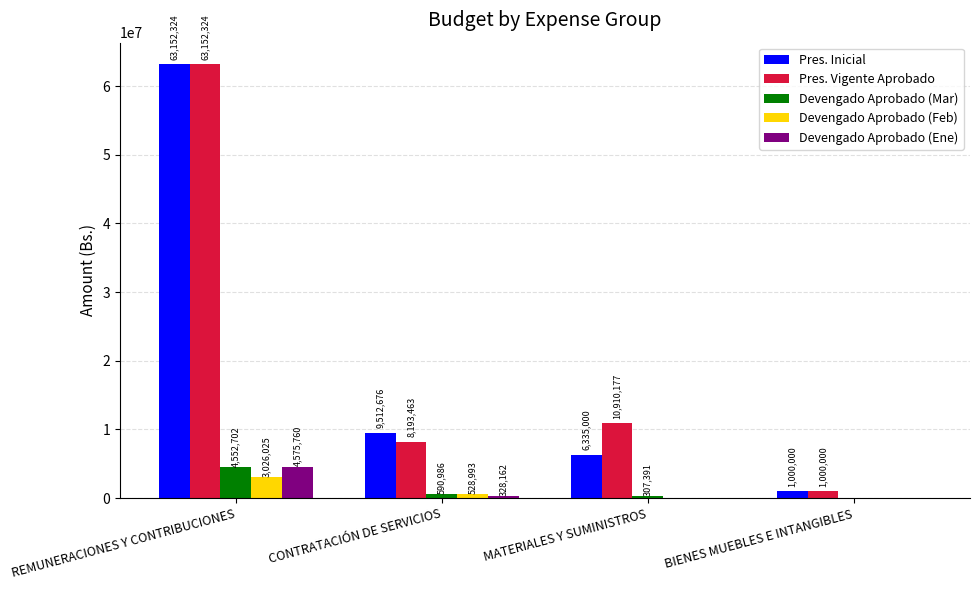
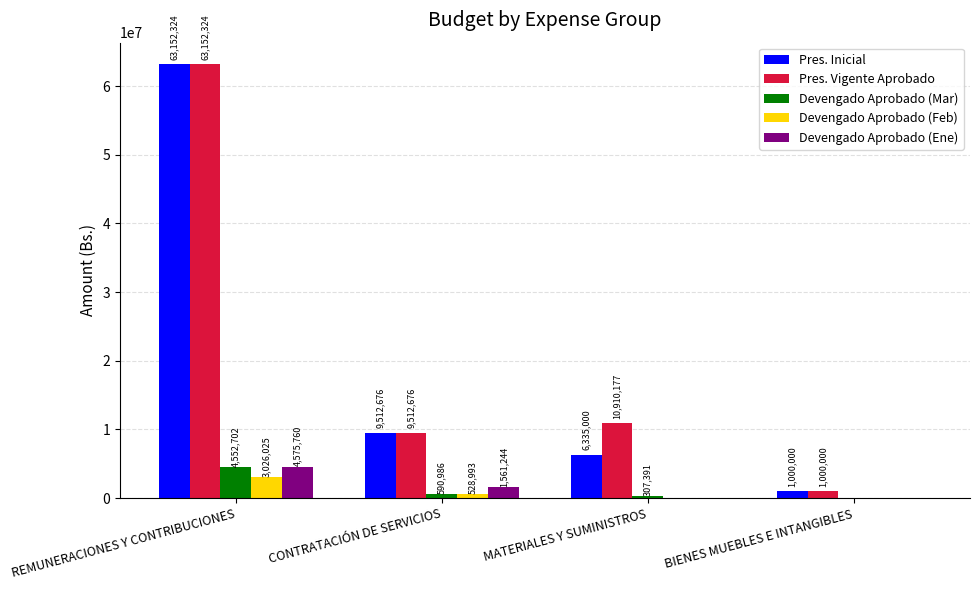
  {
    "Pres. Inicial": {
      "REMUNERACIONES Y CONTRIBUCIONES": "63,152,324",
      "CONTRATACIÓN DE SERVICIOS": "9,512,676",
      "MATERIALES Y SUMINISTROS": "6,335,000",
      "BIENES MUEBLES E INTANGIBLES": "1,000,000"
    },
    "Pres. Vigente Aprobado": {
      "REMUNERACIONES Y CONTRIBUCIONES": "63,152,324",
-     "CONTRATACIÓN DE SERVICIOS": "8,193,463",
+     "CONTRATACIÓN DE SERVICIOS": "9,512,676",
      "MATERIALES Y SUMINISTROS": "10,910,177",
      "BIENES MUEBLES E INTANGIBLES": "1,000,000"
    },
    "Devengado Aprobado (Mar)": {
      "REMUNERACIONES Y CONTRIBUCIONES": "4,552,702",
      "CONTRATACIÓN DE SERVICIOS": "590,986",
      "MATERIALES Y SUMINISTROS": "307,391"
    },
    "Devengado Aprobado (Feb)": {
      "REMUNERACIONES Y CONTRIBUCIONES": "3,026,025",
      "CONTRATACIÓN DE SERVICIOS": "528,993"
    },
    "Devengado Aprobado (Ene)": {
      "REMUNERACIONES Y CONTRIBUCIONES": "4,575,760",
-     "CONTRATACIÓN DE SERVICIOS": "328,162"
+     "CONTRATACIÓN DE SERVICIOS": "1,561,244"
    }
  }
